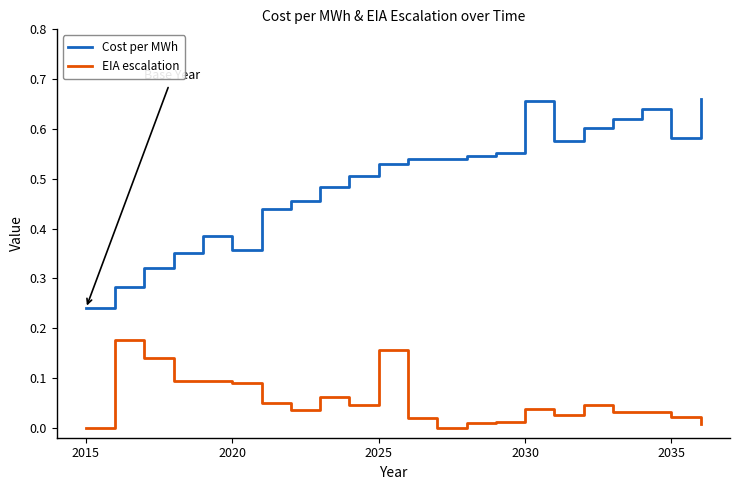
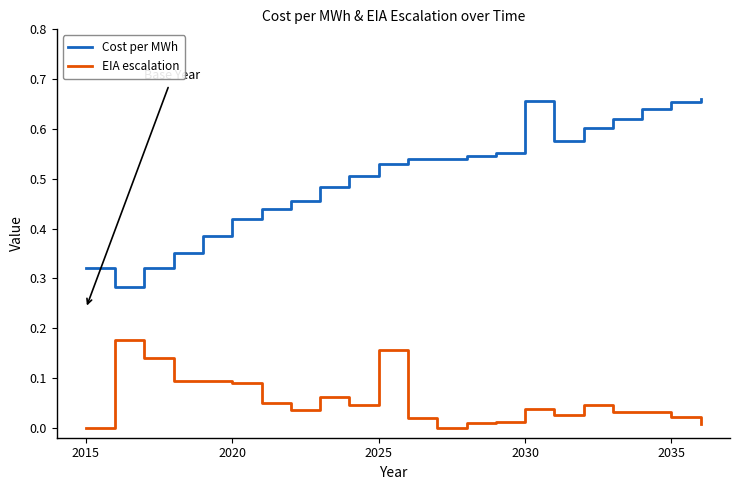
  {
    "Cost per MWh": {
-     "2015": 0.24,
-     "2020": 0.36,
+     "2015": 0.32,
+     "2020": 0.42,
      "2025": 0.53,
      "2030": 0.66,
-     "2035": 0.58
+     "2035": 0.65
    },
    "EIA escalation": {
      "2015": 0.00,
      "2020": 0.09,
      "2025": 0.16,
      "2030": 0.04,
      "2035": 0.02
    }
  }
